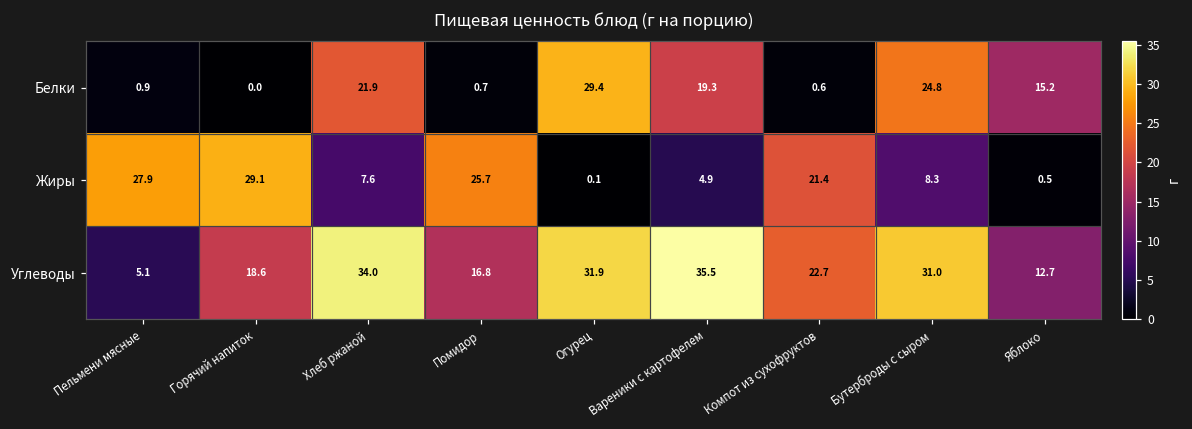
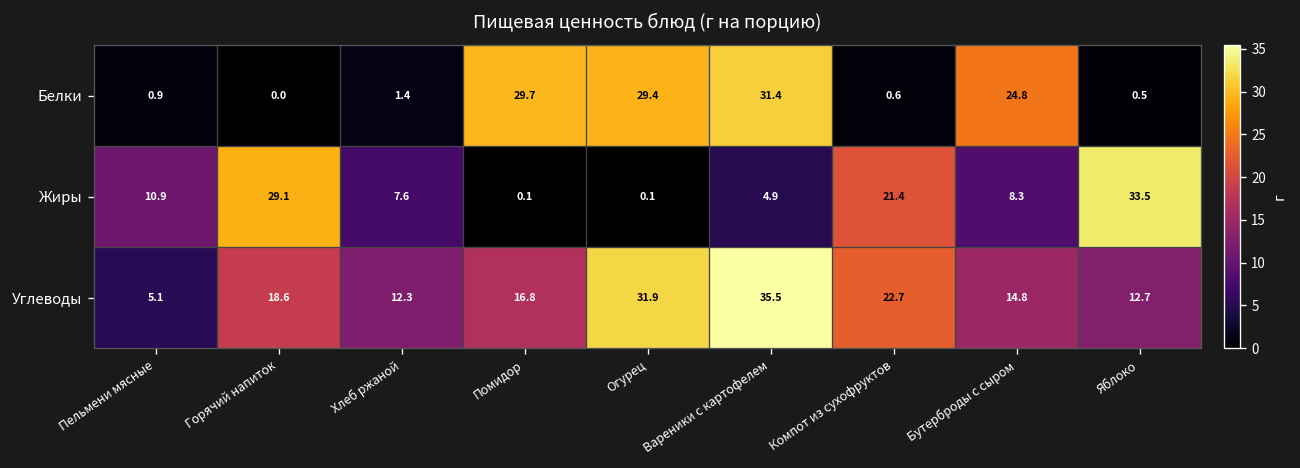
  {
    "Белки": {
      "Пельмени мясные": 0.9,
      "Горячий напиток": 0.0,
-     "Хлеб ржаной": 21.9,
-     "Помидор": 0.7,
+     "Хлеб ржаной": 1.4,
+     "Помидор": 29.7,
      "Огурец": 29.4,
-     "Вареники с картофелем": 19.3,
+     "Вареники с картофелем": 31.4,
      "Компот из сухофруктов": 0.6,
      "Бутерброды с сыром": 24.8,
-     "Яблоко": 15.2
+     "Яблоко": 0.5
    },
    "Жиры": {
-     "Пельмени мясные": 27.9,
+     "Пельмени мясные": 10.9,
      "Горячий напиток": 29.1,
      "Хлеб ржаной": 7.6,
-     "Помидор": 25.7,
+     "Помидор": 0.1,
      "Огурец": 0.1,
      "Вареники с картофелем": 4.9,
      "Компот из сухофруктов": 21.4,
      "Бутерброды с сыром": 8.3,
-     "Яблоко": 0.5
+     "Яблоко": 33.5
    },
    "Углеводы": {
      "Пельмени мясные": 5.1,
      "Горячий напиток": 18.6,
-     "Хлеб ржаной": 34.0,
+     "Хлеб ржаной": 12.3,
      "Помидор": 16.8,
      "Огурец": 31.9,
      "Вареники с картофелем": 35.5,
      "Компот из сухофруктов": 22.7,
-     "Бутерброды с сыром": 31.0,
+     "Бутерброды с сыром": 14.8,
      "Яблоко": 12.7
    }
  }
